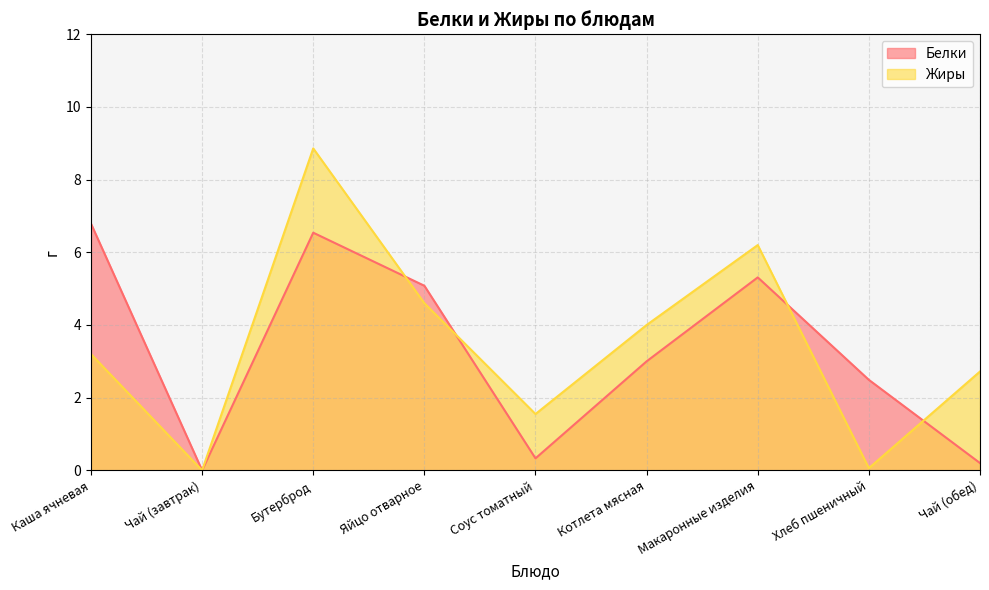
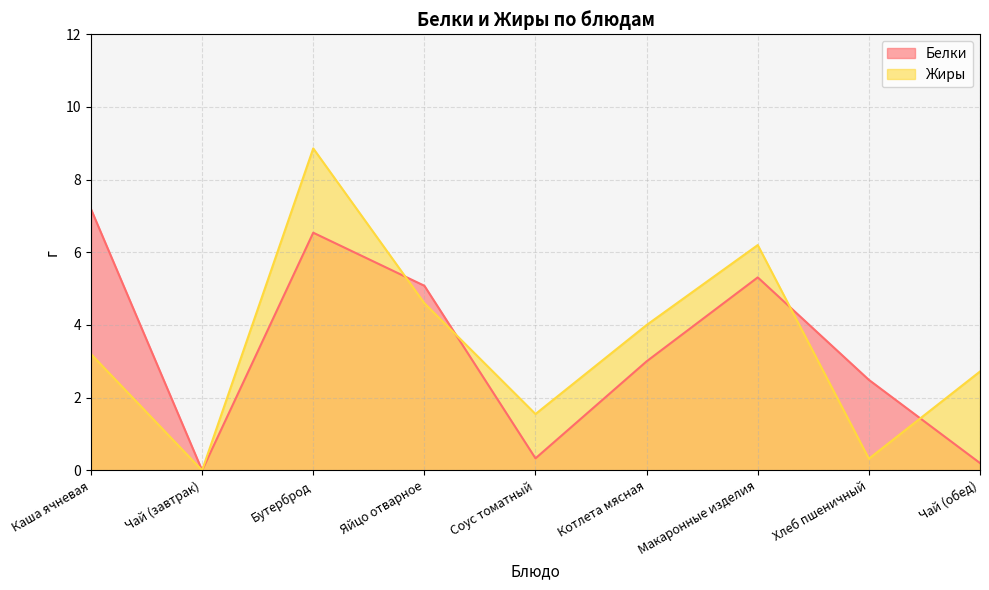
  {
    "Белки": {
-     "Каша ячневая": 6.8,
+     "Каша ячневая": 7.2,
      "Бутерброд": 6.5,
      "Яйцо отварное": 5.1,
      "Соус томатный": 0.3,
      "Котлета мясная": 3.0,
      "Макаронные изделия": 5.3,
      "Хлеб пшеничный": 2.5,
      "Чай (обед)": 0.2
    },
    "Жиры": {
      "Каша ячневая": 3.2,
      "Бутерброд": 8.9,
      "Яйцо отварное": 4.6,
      "Соус томатный": 1.6,
      "Котлета мясная": 4.0,
      "Макаронные изделия": 6.2,
-     "Хлеб пшеничный": 0.1,
+     "Хлеб пшеничный": 0.3,
      "Чай (обед)": 2.7
    }
  }
